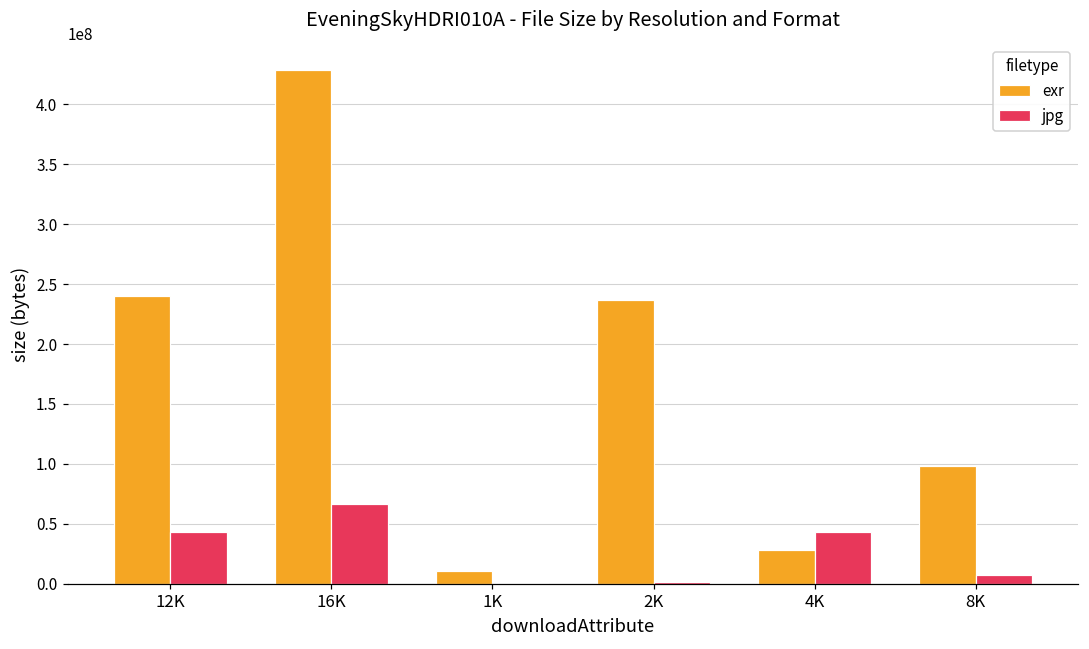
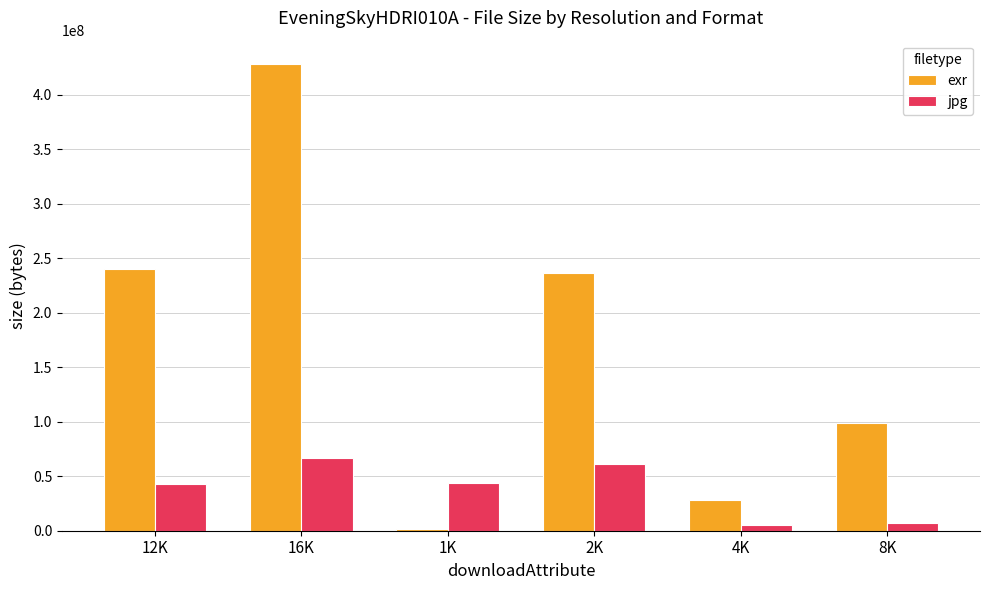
  {
    "exr": {
      "12K": 240000000,
      "16K": 428000000,
-     "1K": 11000000,
+     "1K": 2000000,
      "2K": 237000000,
      "4K": 28000000,
      "8K": 99000000
    },
    "jpg": {
      "12K": 43000000,
      "16K": 67000000,
-     "1K": 0,
-     "2K": 1000000,
-     "4K": 43000000,
+     "1K": 44000000,
+     "2K": 61000000,
+     "4K": 5000000,
      "8K": 7000000
    }
  }
